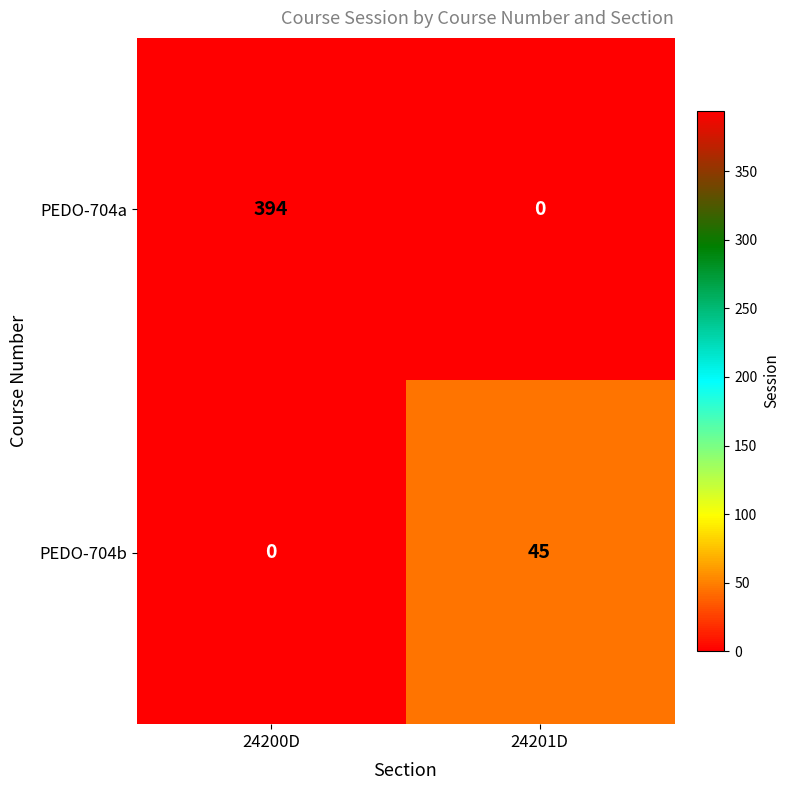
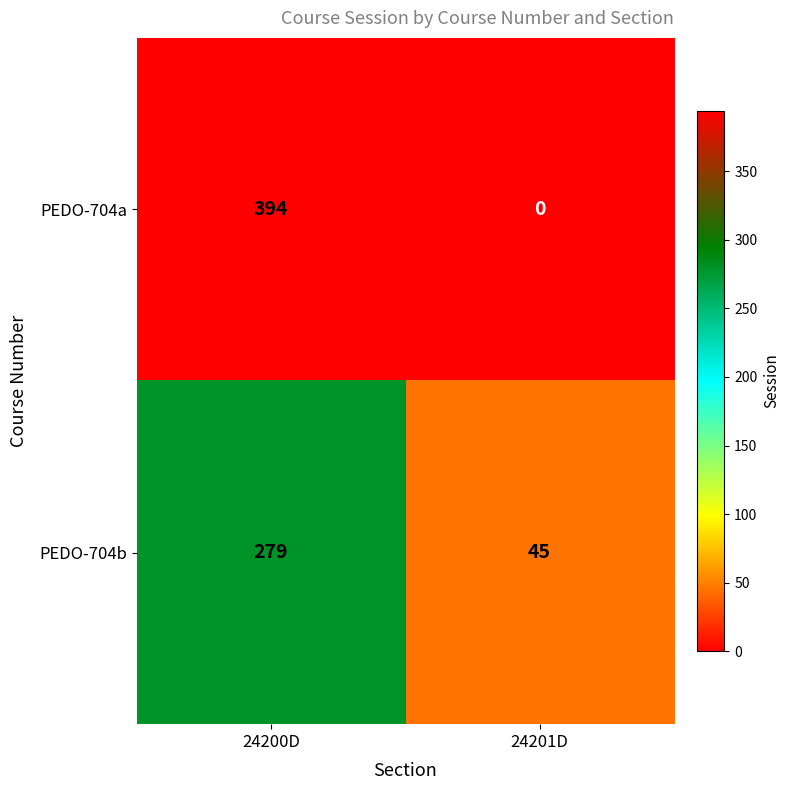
  {
    "PEDO-704a": {
      "24200D": 394,
      "24201D": 0
    },
    "PEDO-704b": {
-     "24200D": 0,
+     "24200D": 279,
      "24201D": 45
    }
  }
